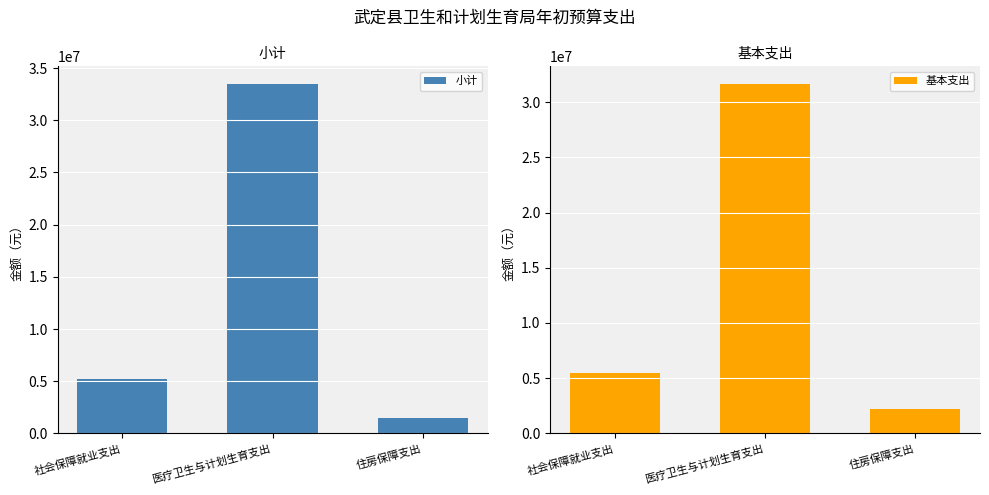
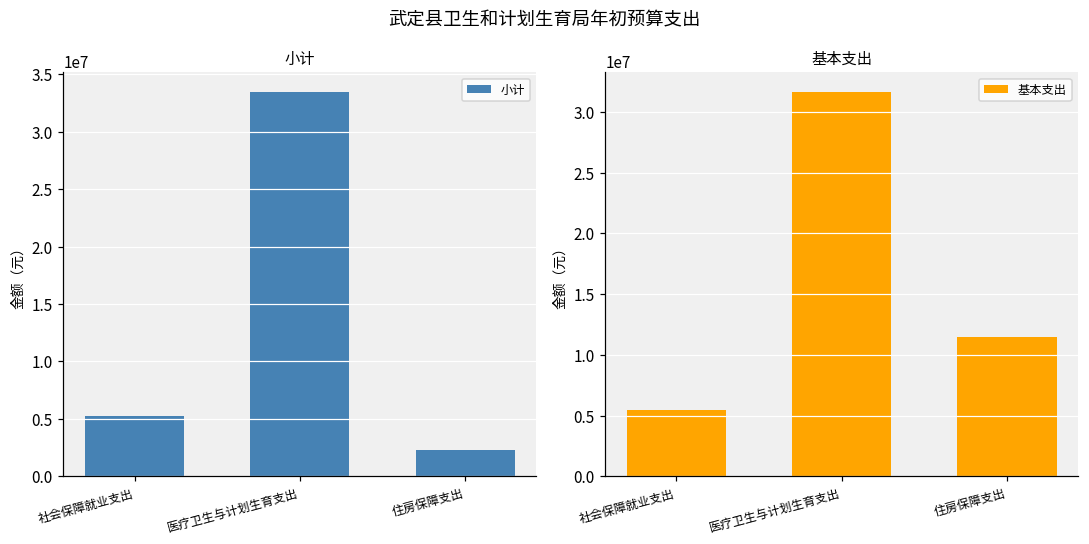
  {
    "小计": {
      "社会保障就业支出": 5200000,
      "医疗卫生与计划生育支出": 33500000,
-     "住房保障支出": 1500000
+     "住房保障支出": 2300000
    },
    "基本支出": {
      "社会保障就业支出": 5500000,
      "医疗卫生与计划生育支出": 31600000,
-     "住房保障支出": 2300000
+     "住房保障支出": 11500000
    }
  }
